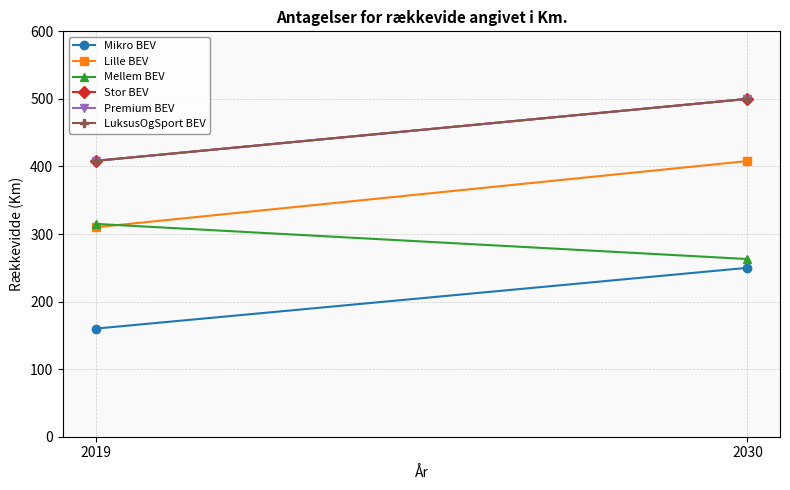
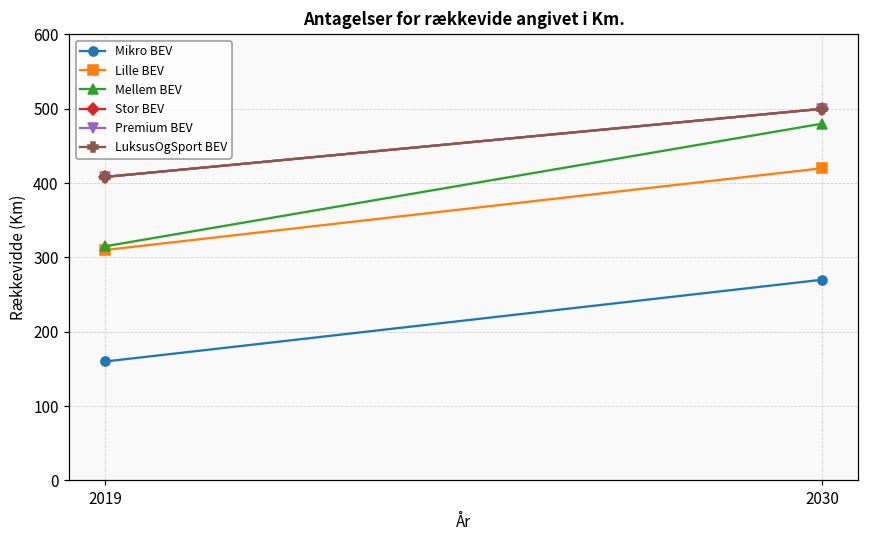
  {
    "Mikro BEV": {
      "2019": 160,
-     "2030": 250
+     "2030": 270
    },
    "Lille BEV": {
      "2019": 310,
-     "2030": 410
+     "2030": 420
    },
    "Mellem BEV": {
      "2019": 320,
-     "2030": 260
+     "2030": 480
    },
    "LuksusOgSport BEV": {
      "2019": 410,
      "2030": 500
    }
  }
